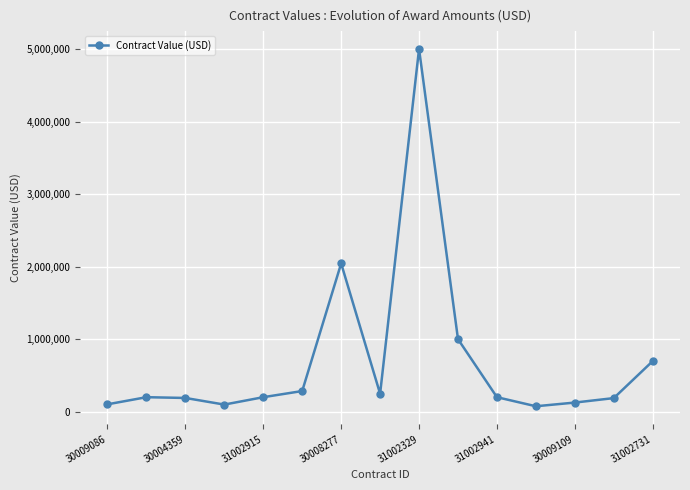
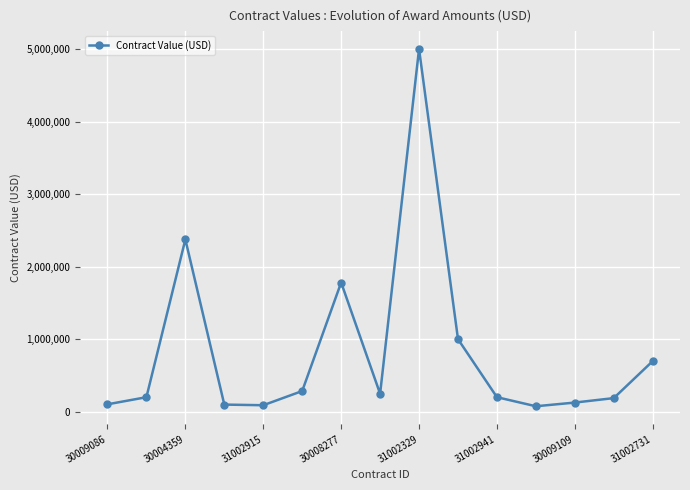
  {
    "30009086": "100,000",
-   "30004359": "200,000",
-   "31002915": "200,000",
-   "30008277": "2,000,000",
+   "30004359": "2,400,000",
+   "31002915": "100,000",
+   "30008277": "1,800,000",
    "31002329": "5,000,000",
    "31002941": "200,000",
    "30009109": "100,000",
    "31002731": "700,000"
  }
